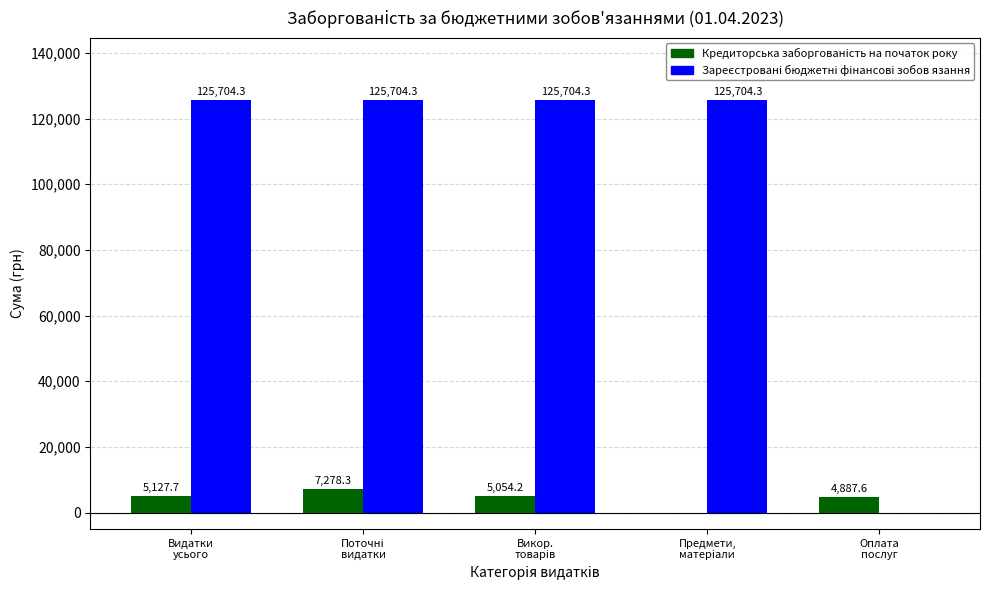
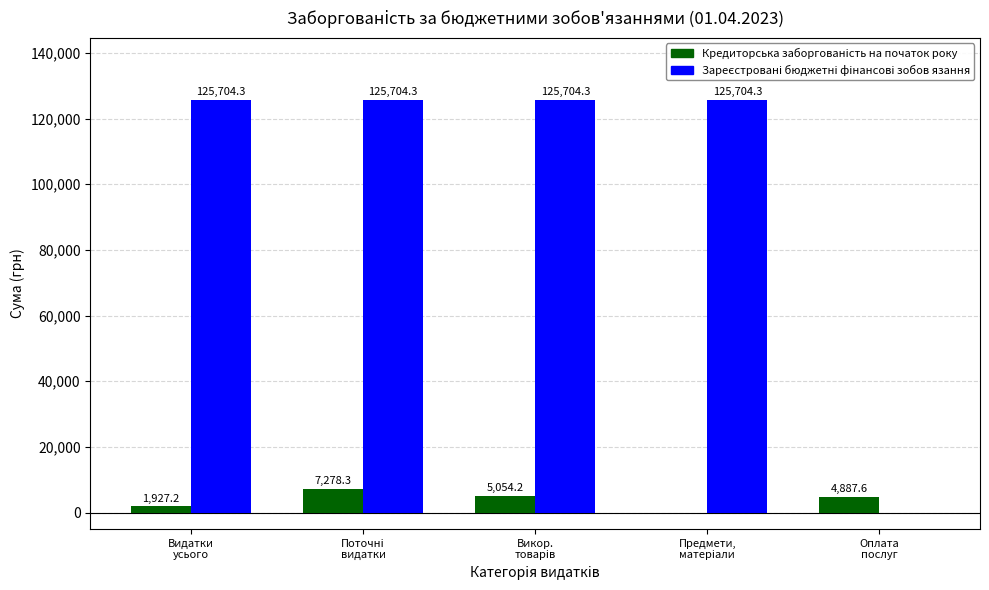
  {
    "Кредиторська заборгованість на початок року": {
-     "Видатки усього": "5,127.7",
+     "Видатки усього": "1,927.2",
      "Поточні видатки": "7,278.3",
      "Викор. товарів": "5,054.2",
      "Оплата послуг": "4,887.6"
    },
    "Зареєстровані бюджетні фінансові зобов язання": {
      "Видатки усього": "125,704.3",
      "Поточні видатки": "125,704.3",
      "Викор. товарів": "125,704.3",
      "Предмети, матеріали": "125,704.3"
    }
  }
